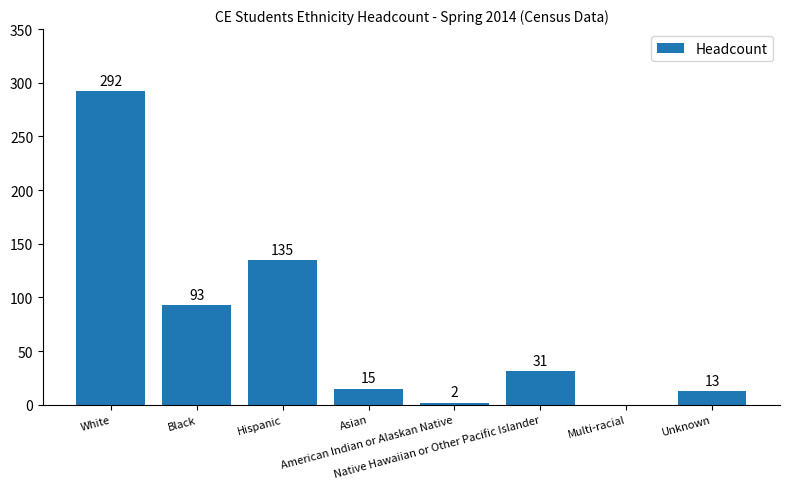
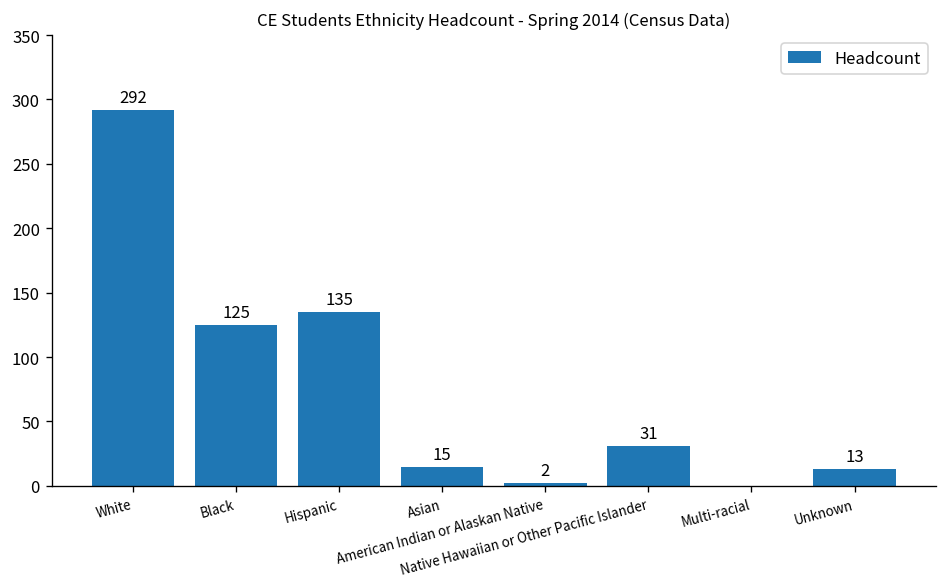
  {
    "White": 292,
-   "Black": 93,
+   "Black": 125,
    "Hispanic": 135,
    "Asian": 15,
    "American Indian or Alaskan Native": 2,
    "Native Hawaiian or Other Pacific Islander": 31,
    "Unknown": 13
  }
